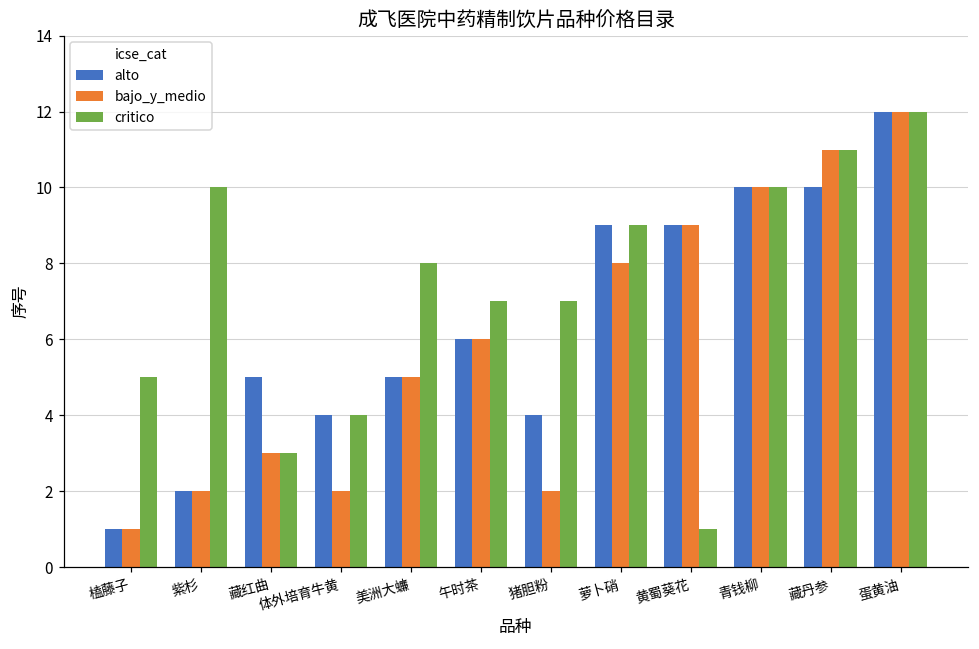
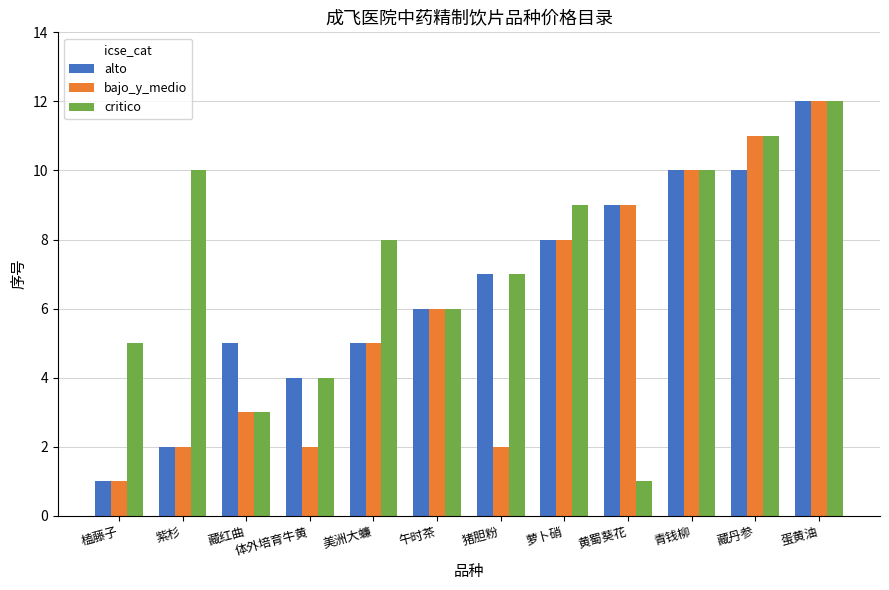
  {
    "alto": {
      "榼藤子": 1,
      "紫杉": 2,
      "藏红曲": 5,
      "体外培育牛黄": 4,
      "美洲大蠊": 5,
      "午时茶": 6,
-     "猪胆粉": 4,
-     "萝卜硝": 9,
+     "猪胆粉": 7,
+     "萝卜硝": 8,
      "黄蜀葵花": 9,
      "青钱柳": 10,
      "藏丹参": 10,
      "蛋黄油": 12
    },
    "bajo_y_medio": {
      "榼藤子": 1,
      "紫杉": 2,
      "藏红曲": 3,
      "体外培育牛黄": 2,
      "美洲大蠊": 5,
      "午时茶": 6,
      "猪胆粉": 2,
      "萝卜硝": 8,
      "黄蜀葵花": 9,
      "青钱柳": 10,
      "藏丹参": 11,
      "蛋黄油": 12
    },
    "critico": {
      "榼藤子": 5,
      "紫杉": 10,
      "藏红曲": 3,
      "体外培育牛黄": 4,
      "美洲大蠊": 8,
-     "午时茶": 7,
+     "午时茶": 6,
      "猪胆粉": 7,
      "萝卜硝": 9,
      "黄蜀葵花": 1,
      "青钱柳": 10,
      "藏丹参": 11,
      "蛋黄油": 12
    }
  }
